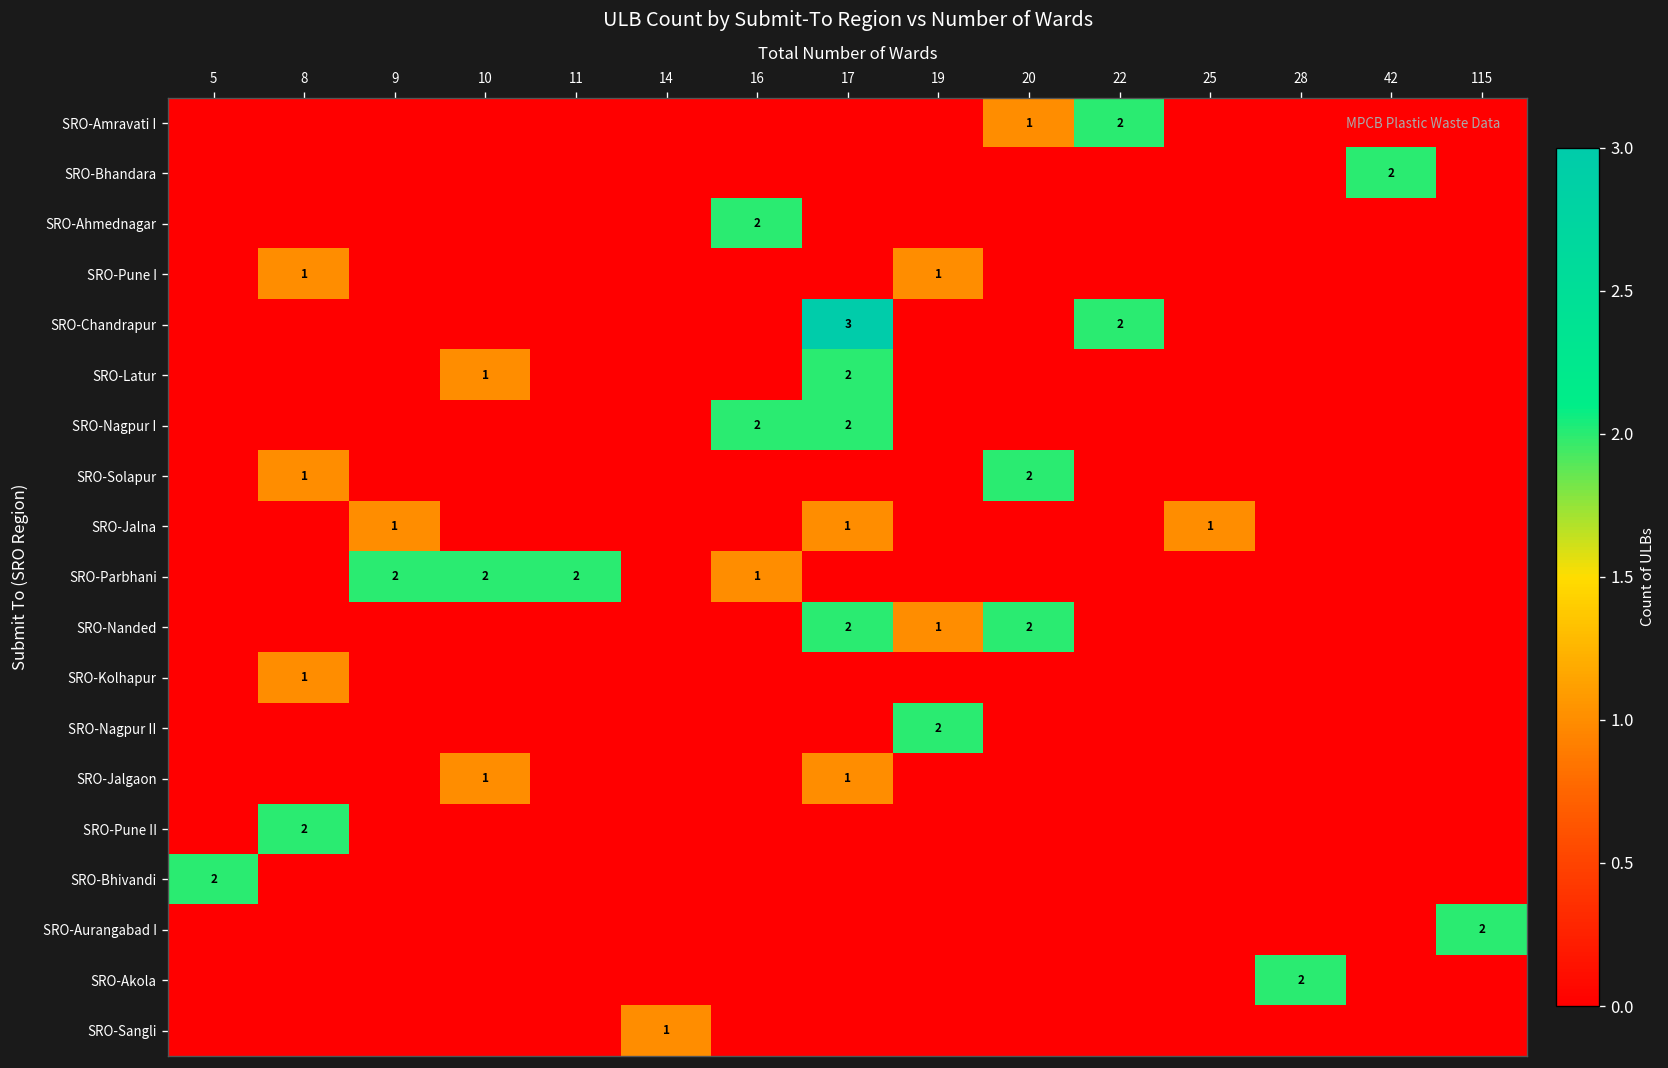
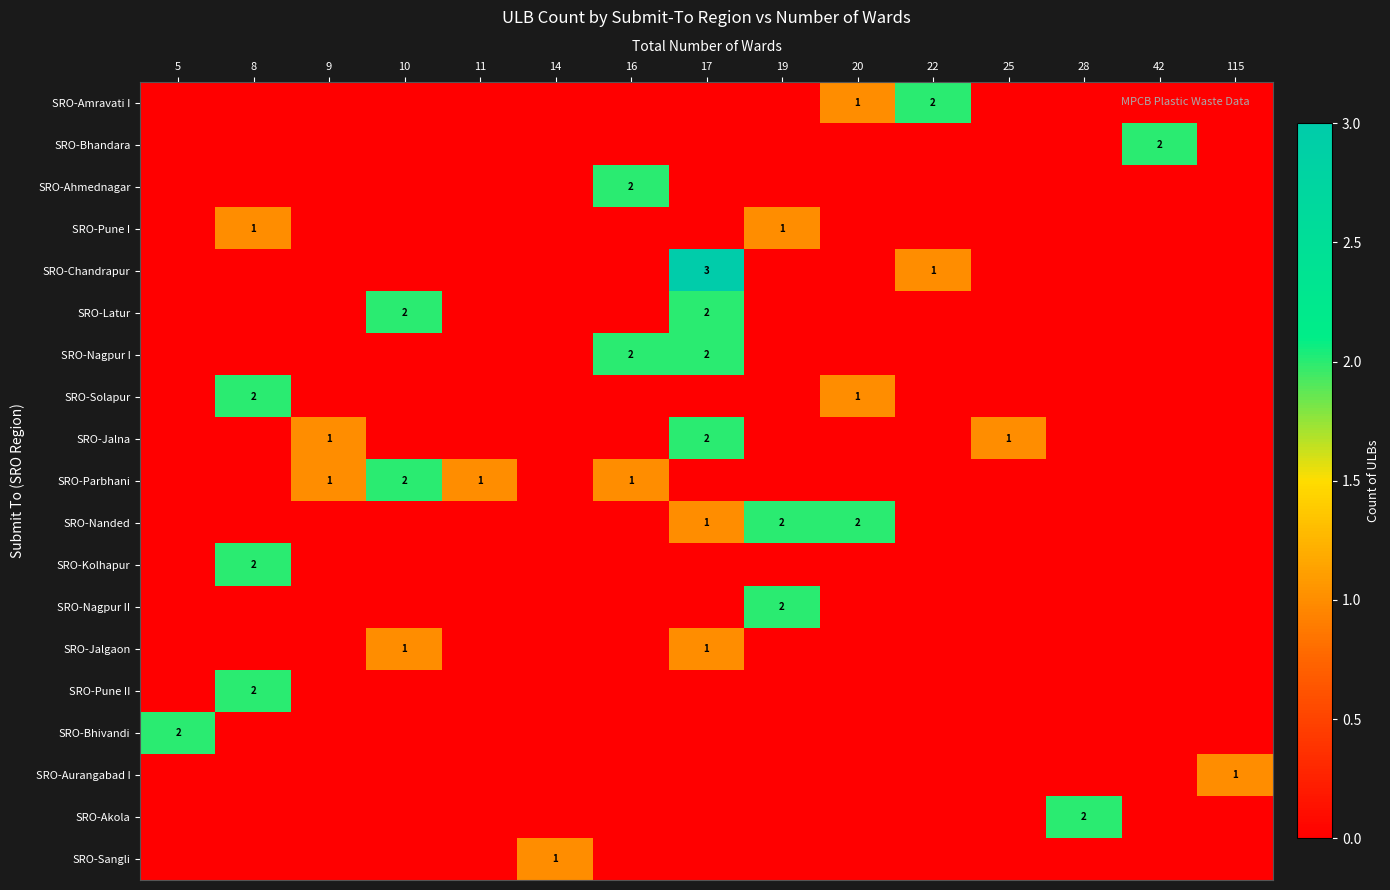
  {
    "SRO-Amravati I": {
      "20": 1,
      "22": 2
    },
    "SRO-Bhandara": {
      "42": 2
    },
    "SRO-Ahmednagar": {
      "16": 2
    },
    "SRO-Pune I": {
      "8": 1,
      "19": 1
    },
    "SRO-Chandrapur": {
      "17": 3,
-     "22": 2
+     "22": 1
    },
    "SRO-Latur": {
-     "10": 1,
+     "10": 2,
      "17": 2
    },
    "SRO-Nagpur I": {
      "16": 2,
      "17": 2
    },
    "SRO-Solapur": {
-     "8": 1,
-     "20": 2
+     "8": 2,
+     "20": 1
    },
    "SRO-Jalna": {
      "9": 1,
-     "17": 1,
+     "17": 2,
      "25": 1
    },
    "SRO-Parbhani": {
-     "9": 2,
+     "9": 1,
      "10": 2,
-     "11": 2,
+     "11": 1,
      "16": 1
    },
    "SRO-Nanded": {
-     "17": 2,
-     "19": 1,
+     "17": 1,
+     "19": 2,
      "20": 2
    },
    "SRO-Kolhapur": {
-     "8": 1
+     "8": 2
    },
    "SRO-Nagpur II": {
      "19": 2
    },
    "SRO-Jalgaon": {
      "10": 1,
      "17": 1
    },
    "SRO-Pune II": {
      "8": 2
    },
    "SRO-Bhivandi": {
      "5": 2
    },
    "SRO-Aurangabad I": {
-     "115": 2
+     "115": 1
    },
    "SRO-Akola": {
      "28": 2
    },
    "SRO-Sangli": {
      "14": 1
    }
  }
